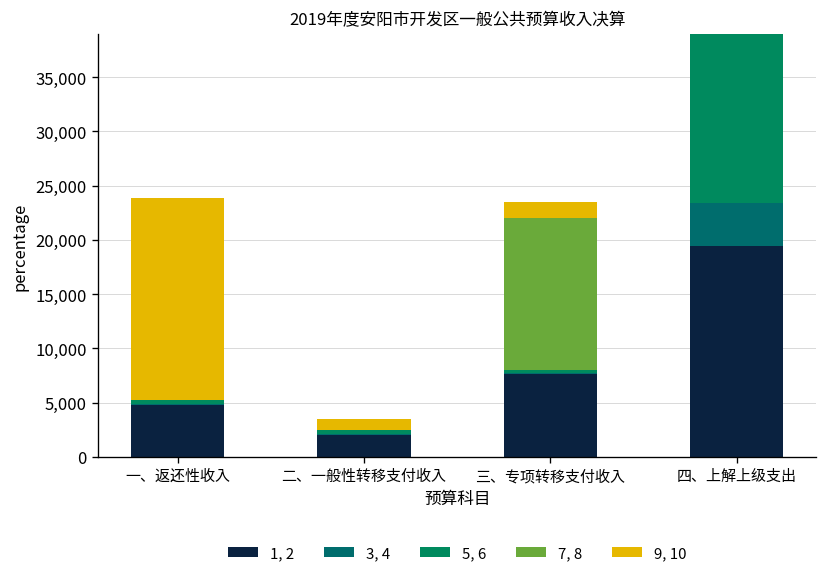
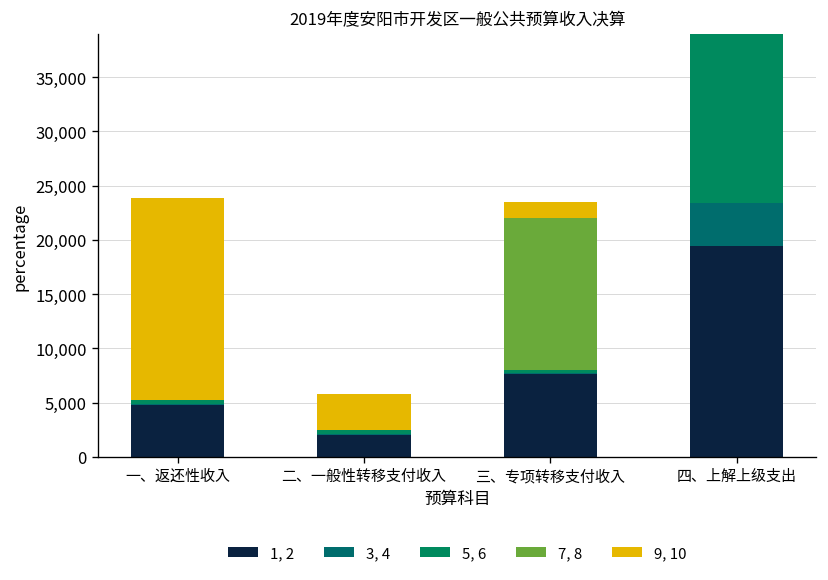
  {
    "1, 2": {
      "一、返还性收入": "5,000",
      "二、一般性转移支付收入": "2,000",
      "三、专项转移支付收入": "8,000",
      "四、上解上级支出": "19,000"
    },
    "7, 8": {
      "一、返还性收入": "0",
      "二、一般性转移支付收入": "0",
      "三、专项转移支付收入": "14,000",
      "四、上解上级支出": "0"
    },
    "9, 10": {
      "一、返还性收入": "19,000",
-     "二、一般性转移支付收入": "1,000",
+     "二、一般性转移支付收入": "3,000",
      "三、专项转移支付收入": "2,000",
      "四、上解上级支出": "0"
    }
  }
